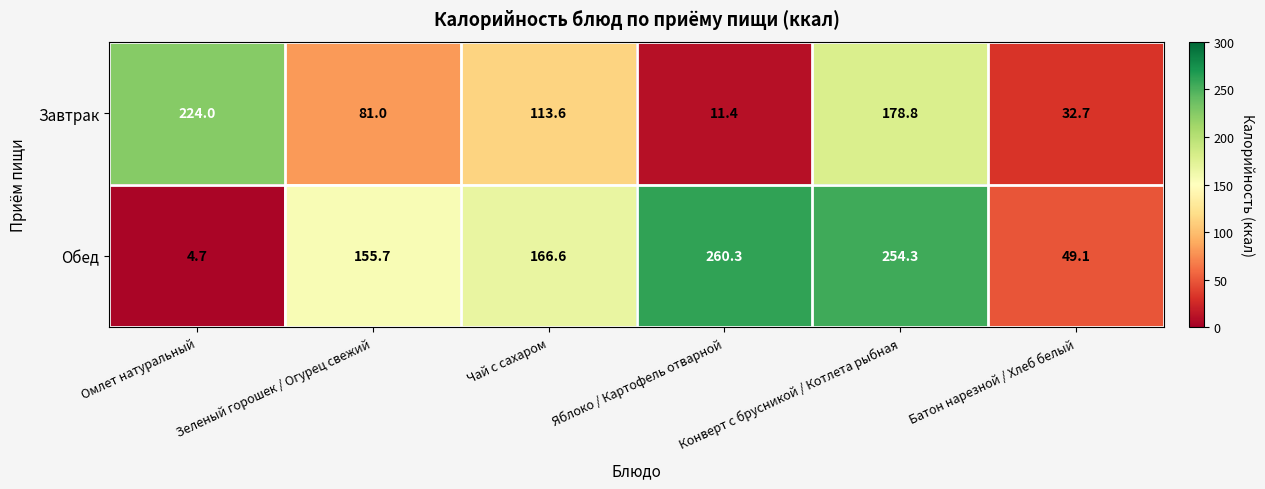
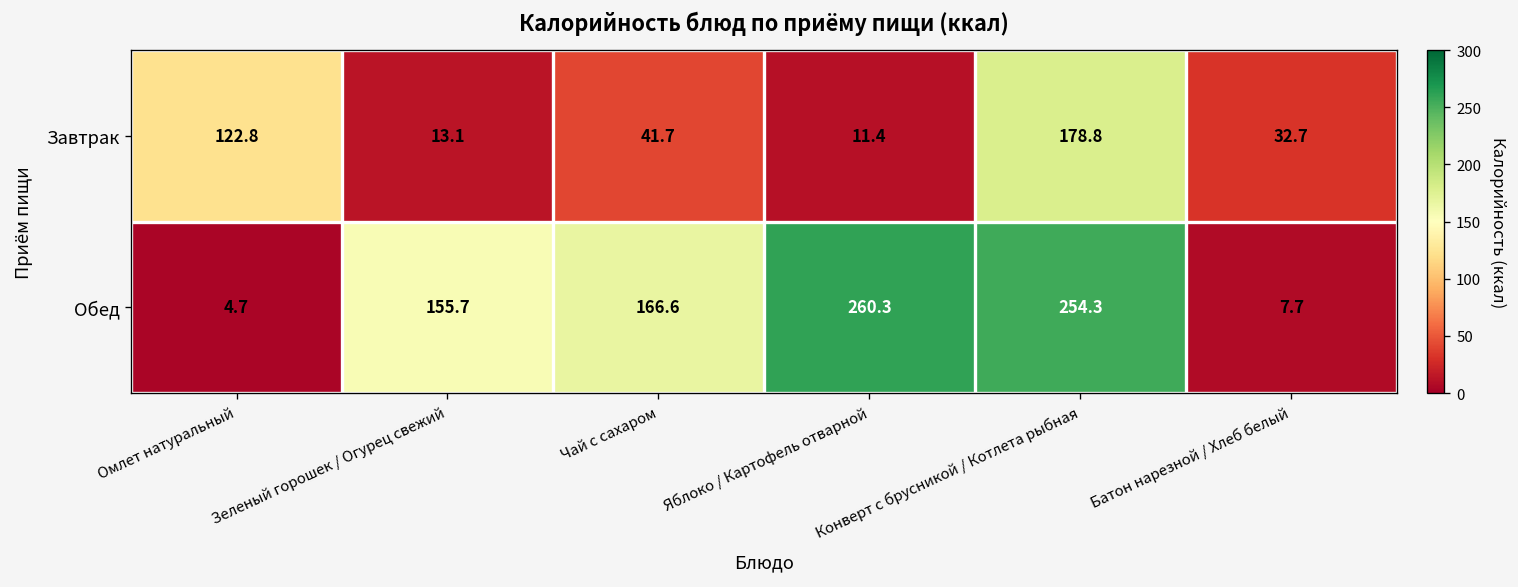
  {
    "Завтрак": {
-     "Омлет натуральный": 224.0,
-     "Зеленый горошек / Огурец свежий": 81.0,
-     "Чай с сахаром": 113.6,
+     "Омлет натуральный": 122.8,
+     "Зеленый горошек / Огурец свежий": 13.1,
+     "Чай с сахаром": 41.7,
      "Яблоко / Картофель отварной": 11.4,
      "Конверт с брусникой / Котлета рыбная": 178.8,
      "Батон нарезной / Хлеб белый": 32.7
    },
    "Обед": {
      "Омлет натуральный": 4.7,
      "Зеленый горошек / Огурец свежий": 155.7,
      "Чай с сахаром": 166.6,
      "Яблоко / Картофель отварной": 260.3,
      "Конверт с брусникой / Котлета рыбная": 254.3,
-     "Батон нарезной / Хлеб белый": 49.1
+     "Батон нарезной / Хлеб белый": 7.7
    }
  }
